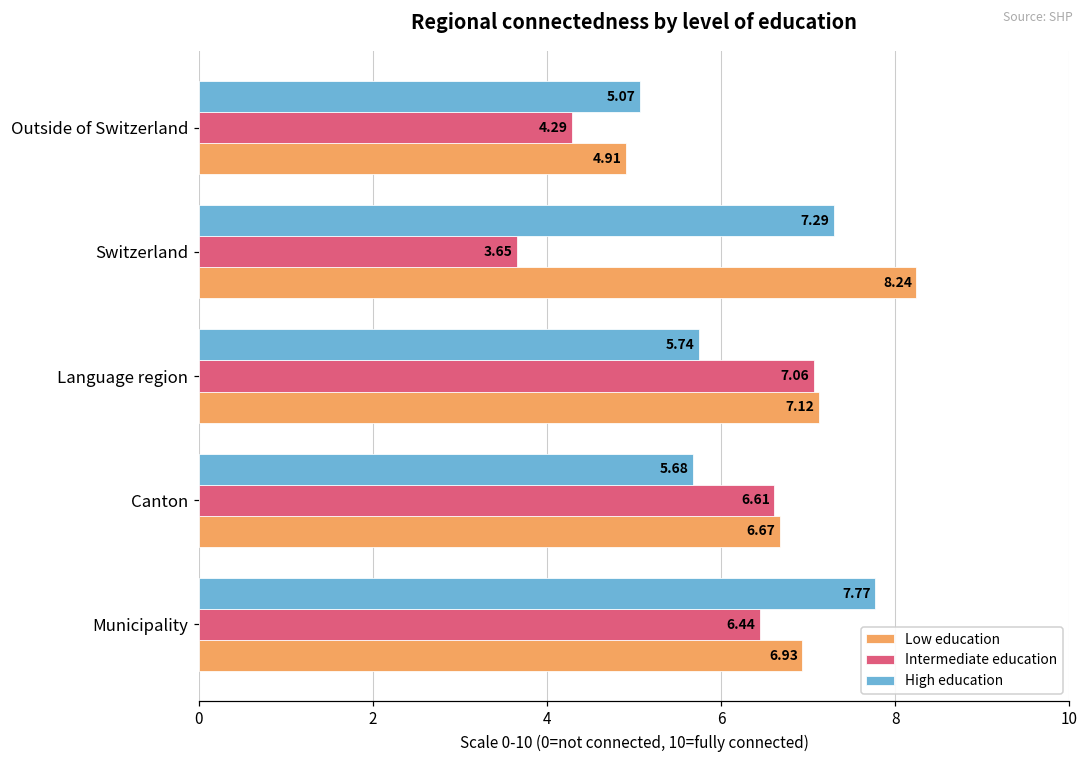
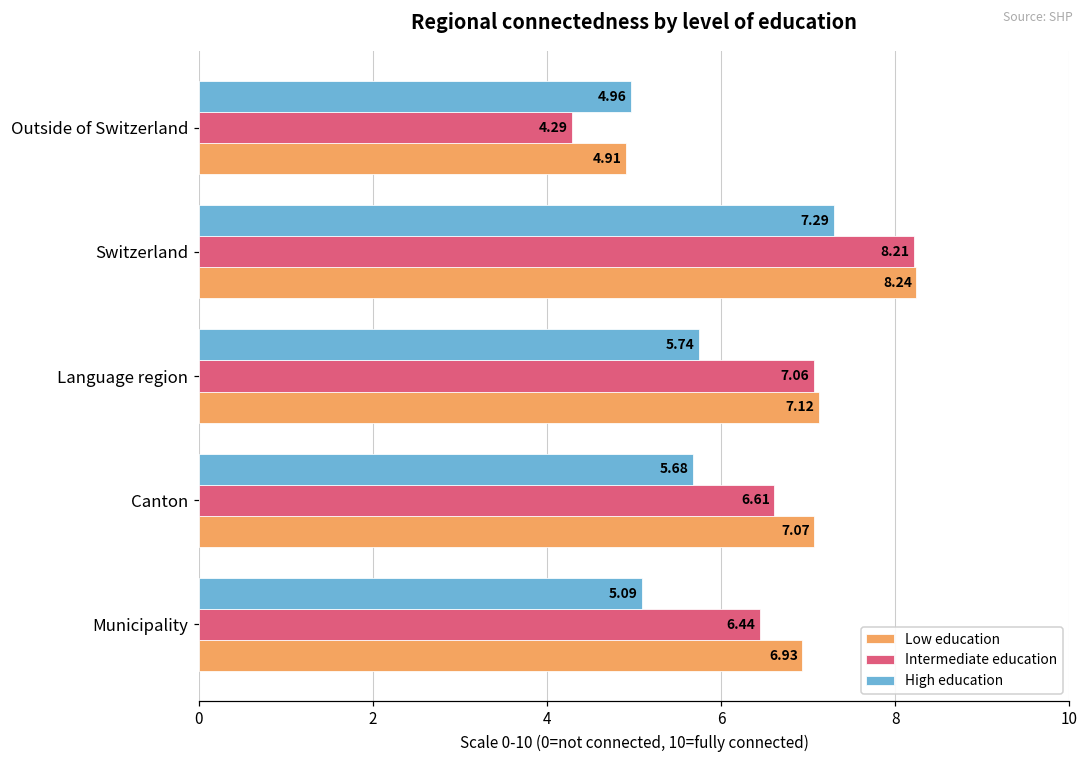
  {
    "Low education": {
      "Outside of Switzerland": 4.91,
      "Switzerland": 8.24,
      "Language region": 7.12,
-     "Canton": 6.67,
+     "Canton": 7.07,
      "Municipality": 6.93
    },
    "Intermediate education": {
      "Outside of Switzerland": 4.29,
-     "Switzerland": 3.65,
+     "Switzerland": 8.21,
      "Language region": 7.06,
      "Canton": 6.61,
      "Municipality": 6.44
    },
    "High education": {
-     "Outside of Switzerland": 5.07,
+     "Outside of Switzerland": 4.96,
      "Switzerland": 7.29,
      "Language region": 5.74,
      "Canton": 5.68,
-     "Municipality": 7.77
+     "Municipality": 5.09
    }
  }
